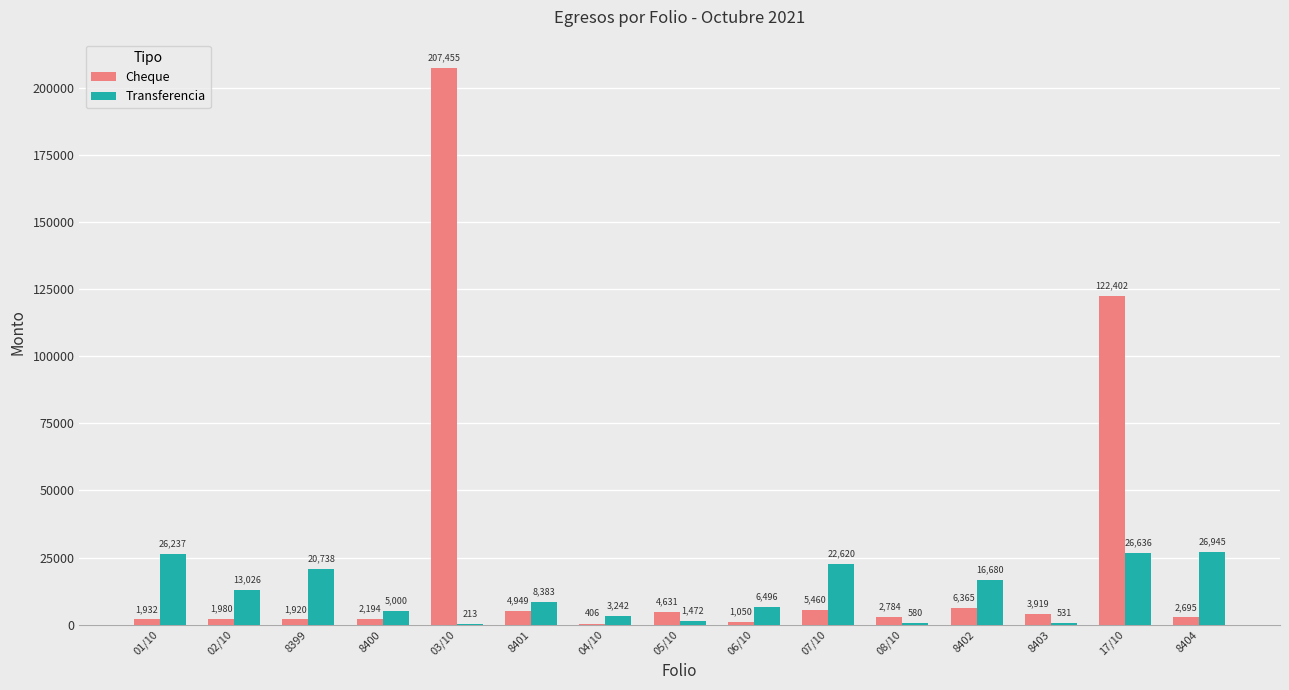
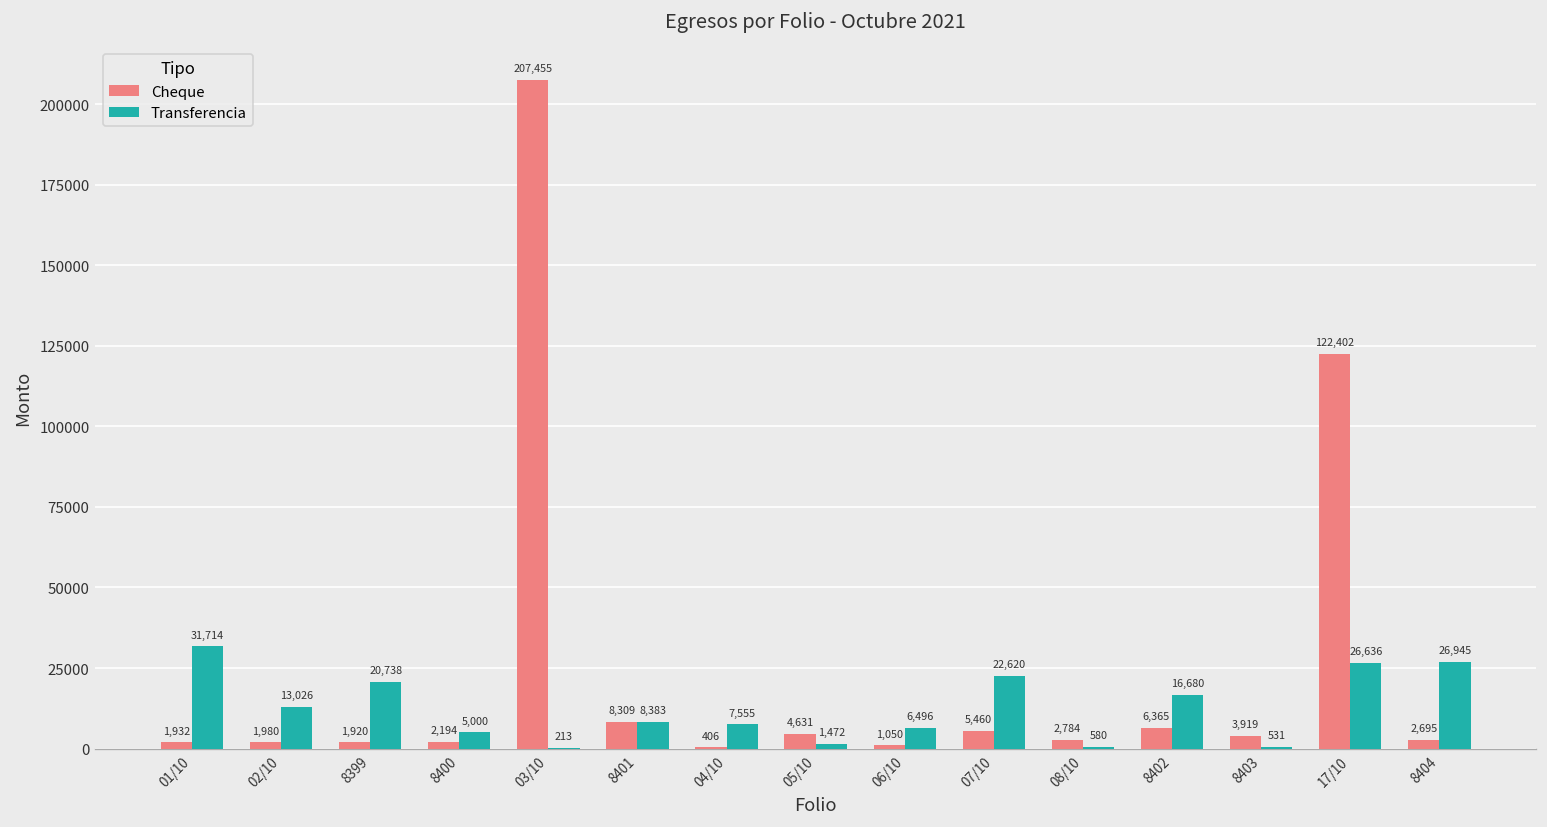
  {
    "Cheque": {
      "01/10": "1,932",
      "02/10": "1,980",
      "8399": "1,920",
      "8400": "2,194",
      "03/10": "207,455",
-     "8401": "4,949",
+     "8401": "8,309",
      "04/10": "406",
      "05/10": "4,631",
      "06/10": "1,050",
      "07/10": "5,460",
      "08/10": "2,784",
      "8402": "6,365",
      "8403": "3,919",
      "17/10": "122,402",
      "8404": "2,695"
    },
    "Transferencia": {
-     "01/10": "26,237",
+     "01/10": "31,714",
      "02/10": "13,026",
      "8399": "20,738",
      "8400": "5,000",
      "03/10": "213",
      "8401": "8,383",
-     "04/10": "3,242",
+     "04/10": "7,555",
      "05/10": "1,472",
      "06/10": "6,496",
      "07/10": "22,620",
      "08/10": "580",
      "8402": "16,680",
      "8403": "531",
      "17/10": "26,636",
      "8404": "26,945"
    }
  }
